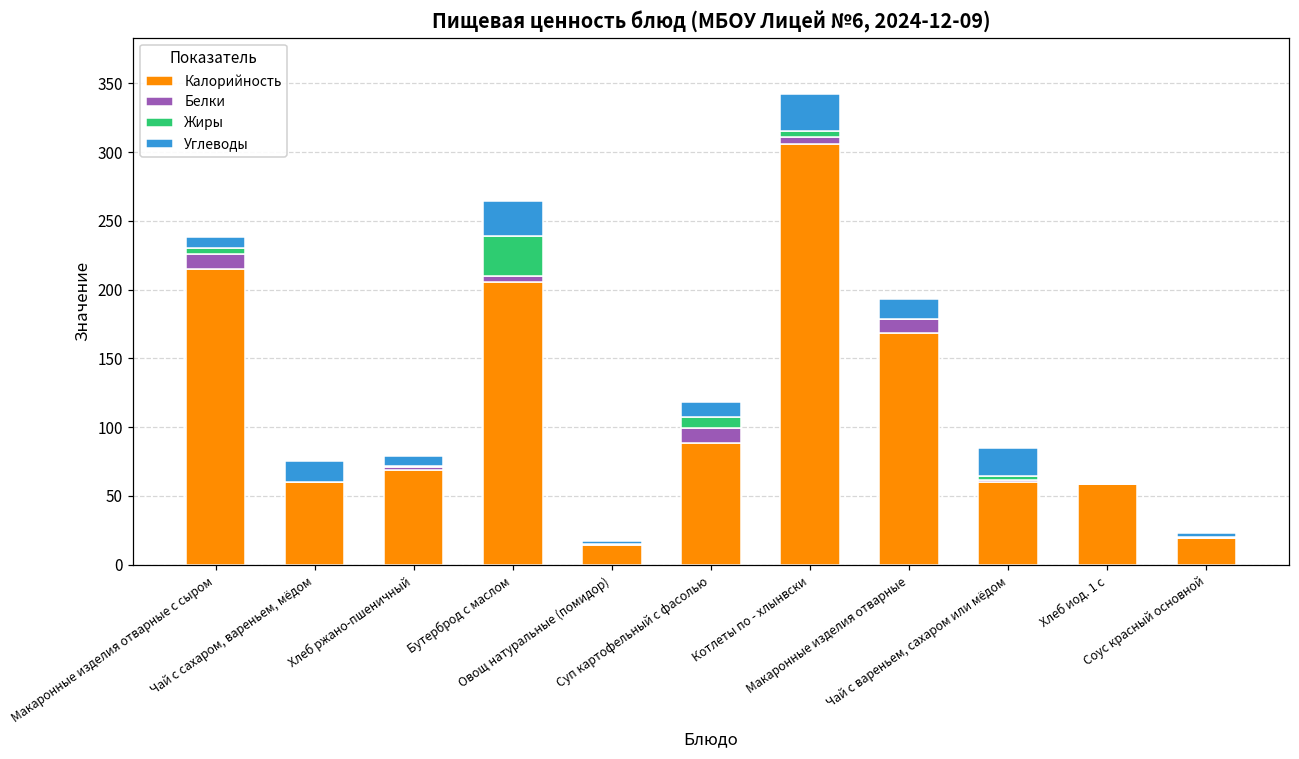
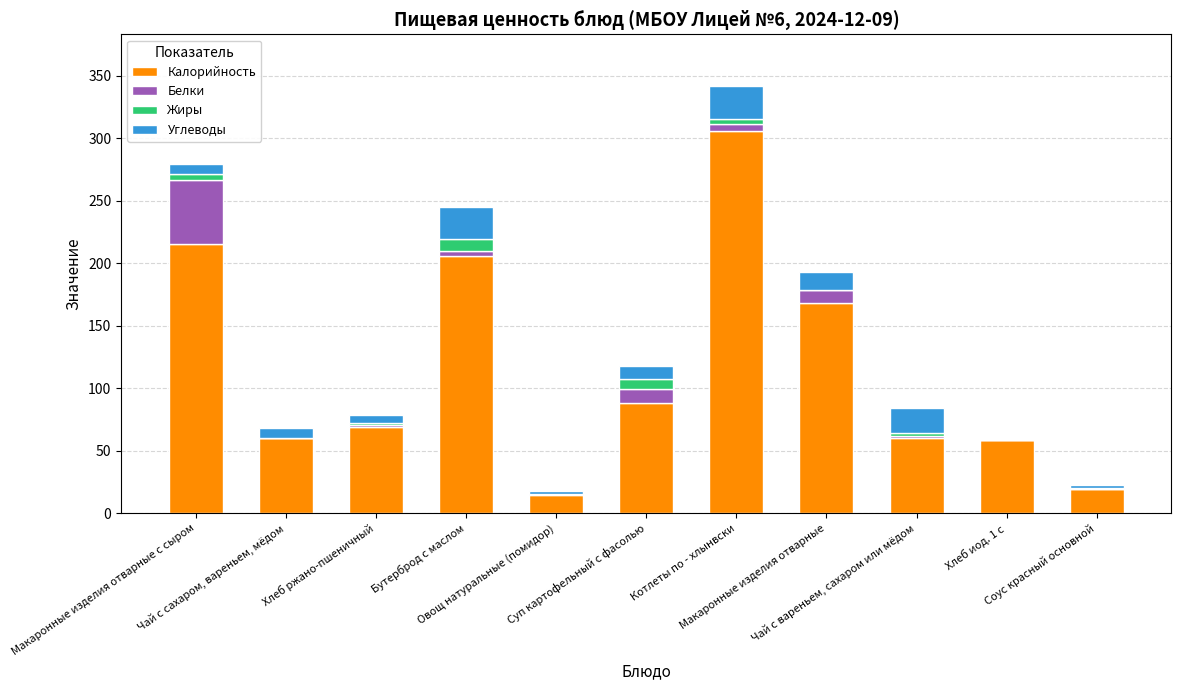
  {
    "Калорийность": {
      "Макаронные изделия отварные с сыром": 215,
      "Чай с сахаром, вареньем, мёдом": 60,
      "Хлеб ржано-пшеничный": 69,
      "Бутерброд с маслом": 206,
      "Овощ натуральные (помидор)": 14,
      "Суп картофельный с фасолью": 89,
      "Котлеты по - хлынвски": 306,
      "Макаронные изделия отварные": 168,
      "Чай с вареньем, сахаром или мёдом": 60,
      "Хлеб иод. 1 с": 59,
      "Соус красный основной": 19
    },
    "Белки": {
-     "Макаронные изделия отварные с сыром": 10,
+     "Макаронные изделия отварные с сыром": 51,
      "Бутерброд с маслом": 4,
      "Суп картофельный с фасолью": 11,
      "Котлеты по - хлынвски": 6,
      "Макаронные изделия отварные": 10,
      "Хлеб иод. 1 с": 0
    },
    "Жиры": {
      "Макаронные изделия отварные с сыром": 5,
      "Чай с сахаром, вареньем, мёдом": 0,
-     "Бутерброд с маслом": 29,
+     "Бутерброд с маслом": 10,
      "Суп картофельный с фасолью": 8,
      "Котлеты по - хлынвски": 5,
      "Макаронные изделия отварные": 0,
      "Чай с вареньем, сахаром или мёдом": 3,
      "Хлеб иод. 1 с": 0
    },
    "Углеводы": {
      "Макаронные изделия отварные с сыром": 8,
-     "Чай с сахаром, вареньем, мёдом": 15,
+     "Чай с сахаром, вареньем, мёдом": 8,
      "Хлеб ржано-пшеничный": 7,
      "Бутерброд с маслом": 26,
      "Овощ натуральные (помидор)": 2,
      "Суп картофельный с фасолью": 11,
      "Котлеты по - хлынвски": 26,
      "Макаронные изделия отварные": 15,
      "Чай с вареньем, сахаром или мёдом": 20,
      "Хлеб иод. 1 с": 0,
      "Соус красный основной": 3
    }
  }
